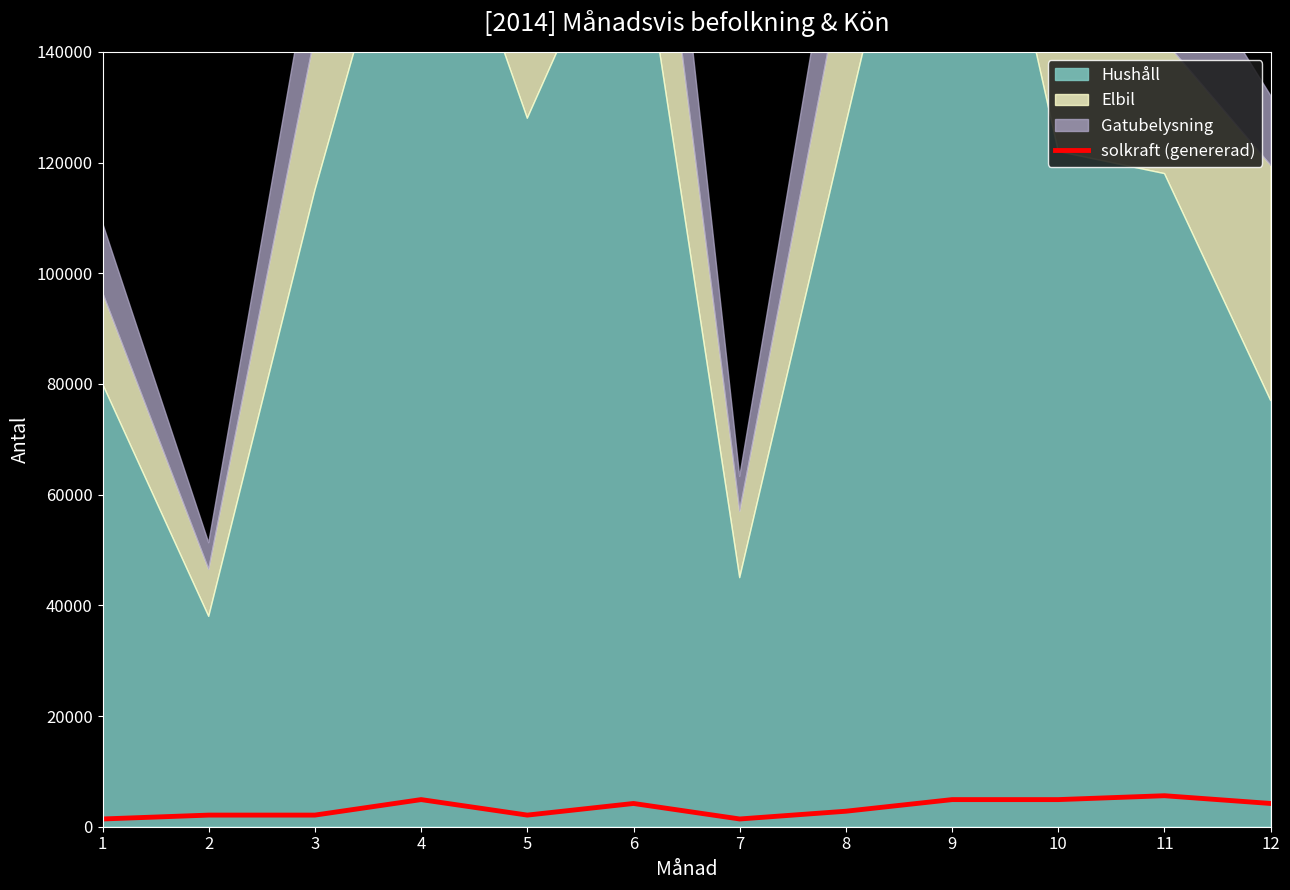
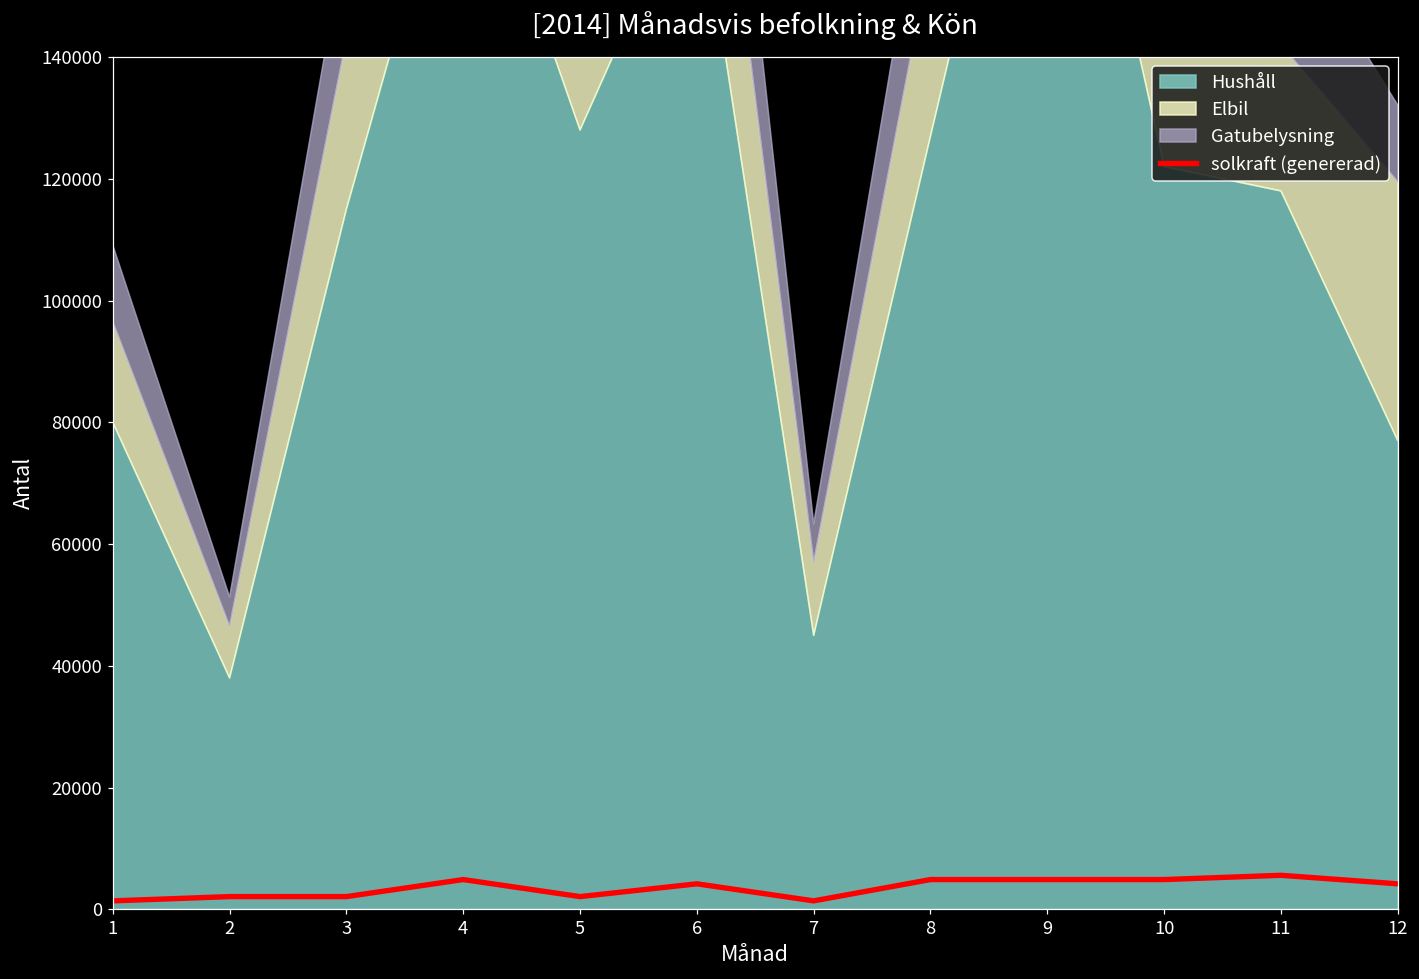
  {
    "solkraft (genererad)": {
      "1": 1000,
      "2": 2000,
      "3": 2000,
      "4": 5000,
      "5": 2000,
      "6": 4000,
      "7": 1000,
-     "8": 3000,
+     "8": 5000,
      "9": 5000,
      "10": 5000,
      "11": 6000,
      "12": 4000
    },
    "Elbil": {
      "1": 17000,
      "2": 9000,
      "7": 12000,
      "12": 43000
    }
  }
